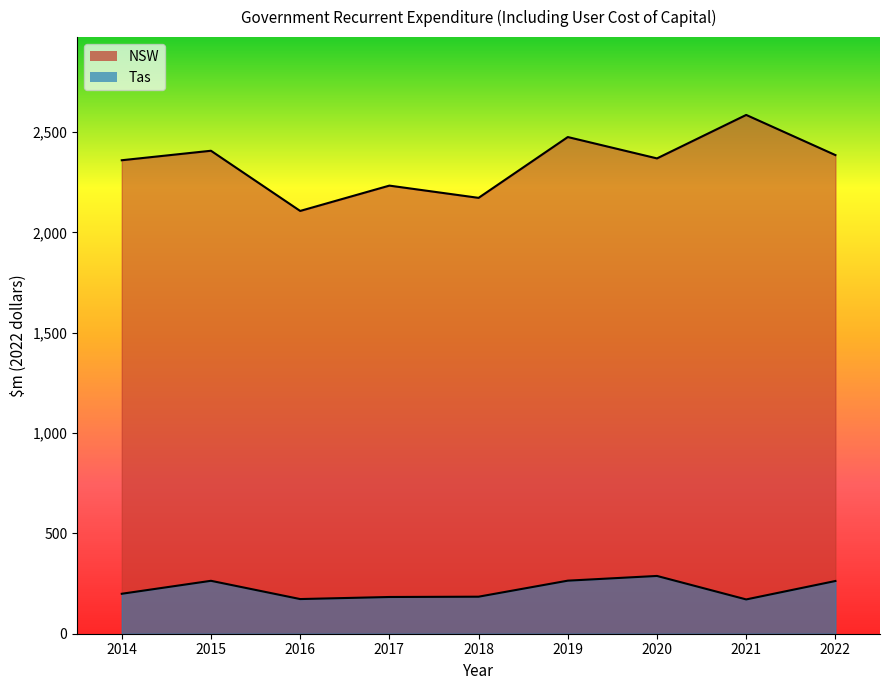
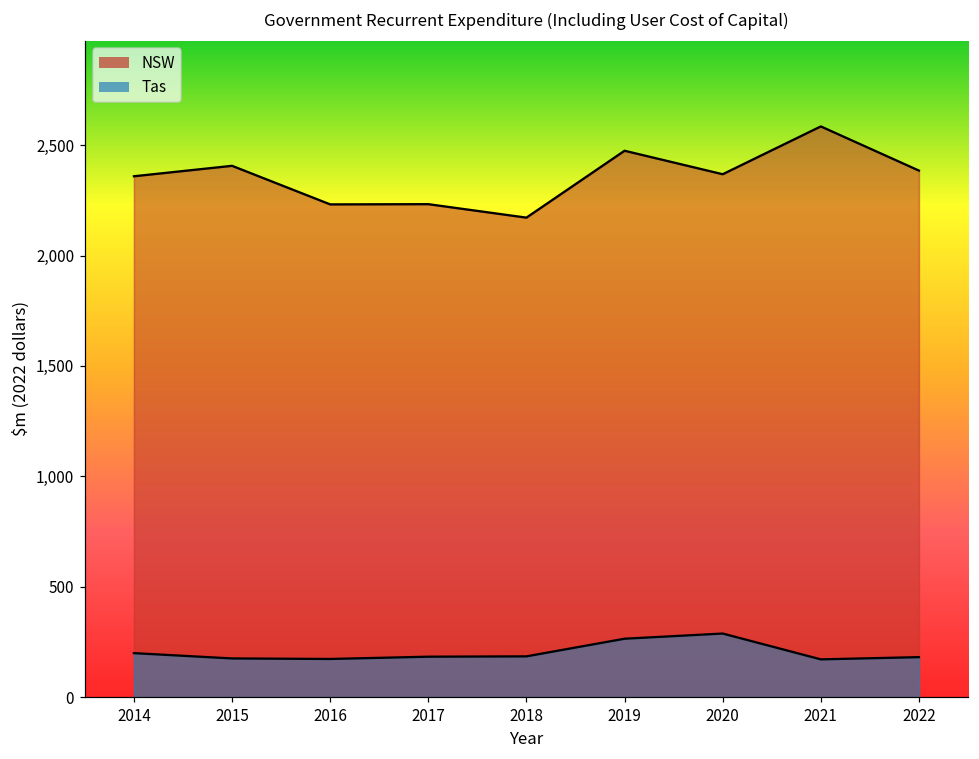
  {
    "NSW": {
      "2014": "2,360",
      "2015": "2,410",
-     "2016": "2,110",
+     "2016": "2,230",
      "2017": "2,230",
      "2018": "2,170",
      "2019": "2,470",
      "2020": "2,370",
      "2021": "2,590",
      "2022": "2,390"
    },
    "Tas": {
      "2014": "200",
-     "2015": "260",
+     "2015": "180",
      "2016": "170",
      "2017": "180",
      "2018": "180",
      "2019": "260",
      "2020": "290",
      "2021": "170",
-     "2022": "260"
+     "2022": "180"
    }
  }
